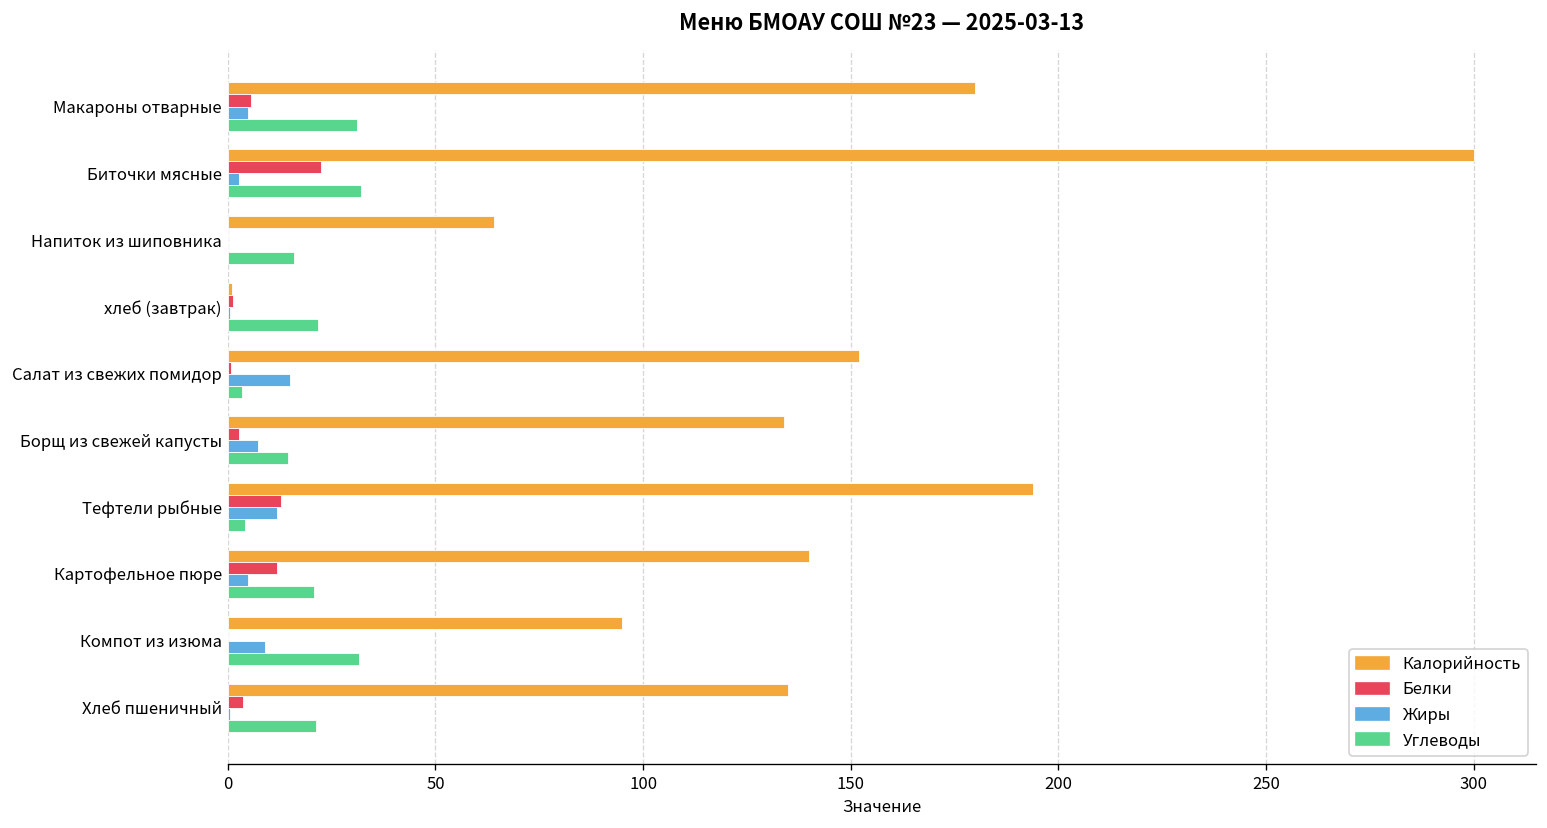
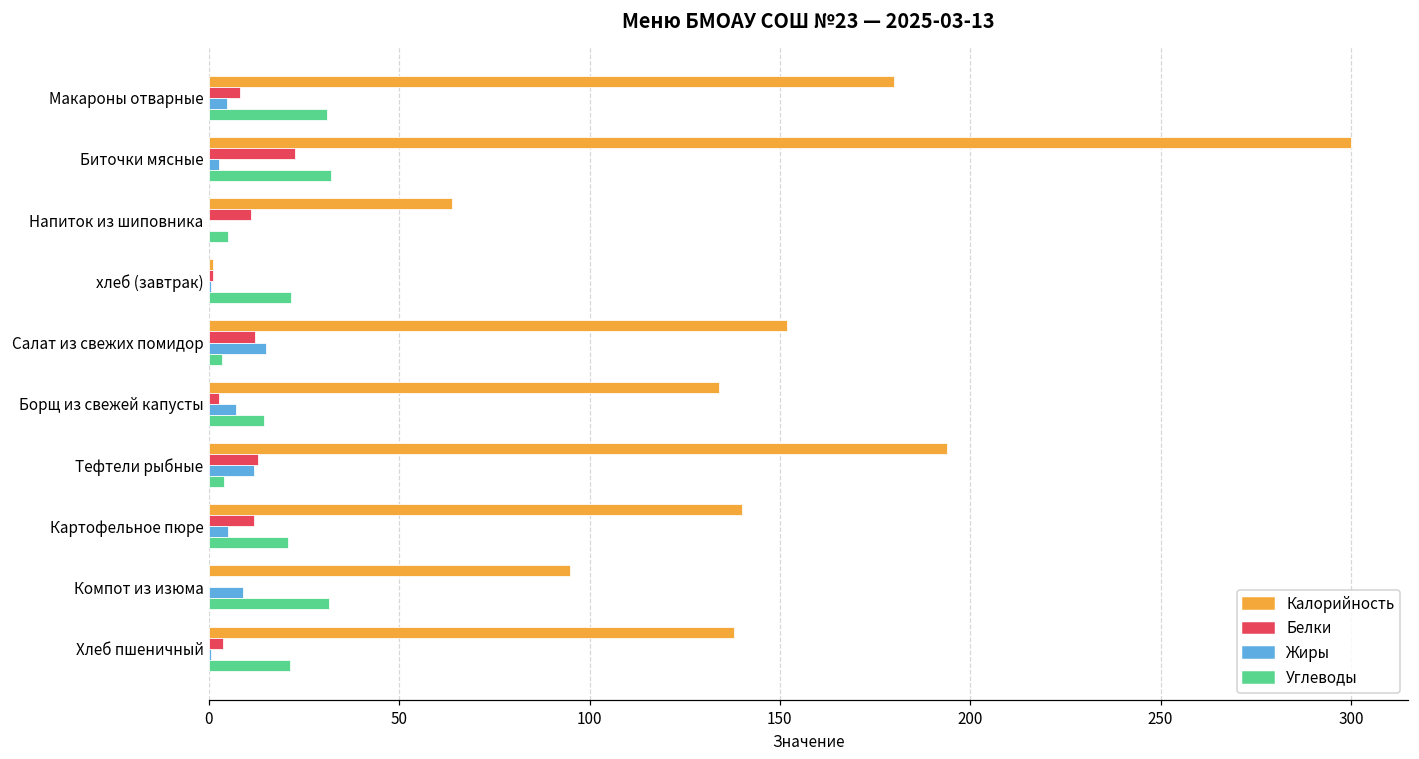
  {
    "Калорийность": {
      "Макароны отварные": 180,
      "Биточки мясные": 300,
      "Напиток из шиповника": 64,
      "хлеб (завтрак)": 1,
      "Салат из свежих помидор": 152,
      "Борщ из свежей капусты": 134,
      "Тефтели рыбные": 194,
      "Картофельное пюре": 140,
      "Компот из изюма": 95,
-     "Хлеб пшеничный": 135
+     "Хлеб пшеничный": 138
    },
    "Белки": {
-     "Макароны отварные": 6,
+     "Макароны отварные": 8,
      "Биточки мясные": 23,
-     "Напиток из шиповника": 0,
+     "Напиток из шиповника": 11,
      "хлеб (завтрак)": 1,
-     "Салат из свежих помидор": 1,
+     "Салат из свежих помидор": 12,
      "Борщ из свежей капусты": 3,
      "Тефтели рыбные": 13,
      "Картофельное пюре": 12,
      "Компот из изюма": 0,
      "Хлеб пшеничный": 4
    },
    "Жиры": {
      "Макароны отварные": 5,
      "Биточки мясные": 3,
      "Напиток из шиповника": 0,
      "Салат из свежих помидор": 15,
      "Борщ из свежей капусты": 7,
      "Тефтели рыбные": 12,
      "Картофельное пюре": 5,
      "Компот из изюма": 9
    },
    "Углеводы": {
      "Макароны отварные": 31,
      "Биточки мясные": 32,
-     "Напиток из шиповника": 16,
+     "Напиток из шиповника": 5,
      "хлеб (завтрак)": 22,
      "Салат из свежих помидор": 3,
      "Борщ из свежей капусты": 15,
      "Тефтели рыбные": 4,
      "Картофельное пюре": 21,
      "Компот из изюма": 32,
      "Хлеб пшеничный": 21
    }
  }
